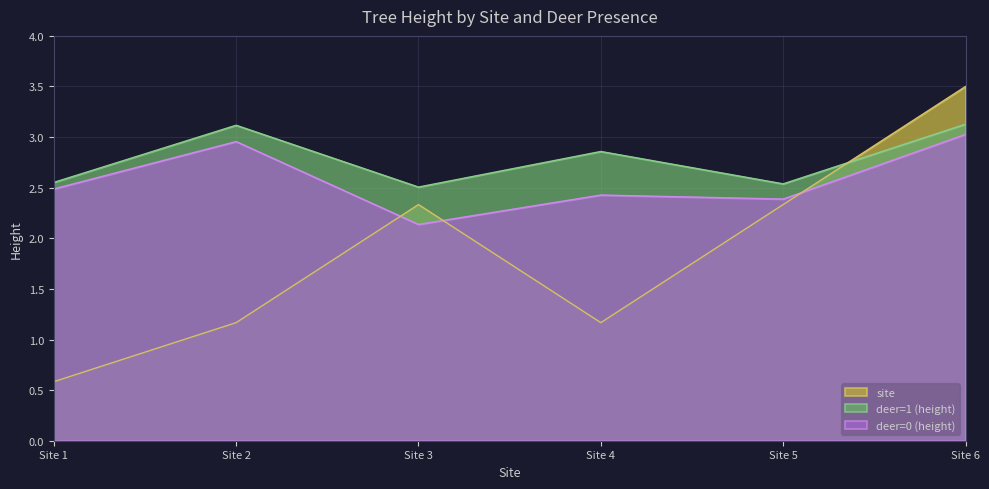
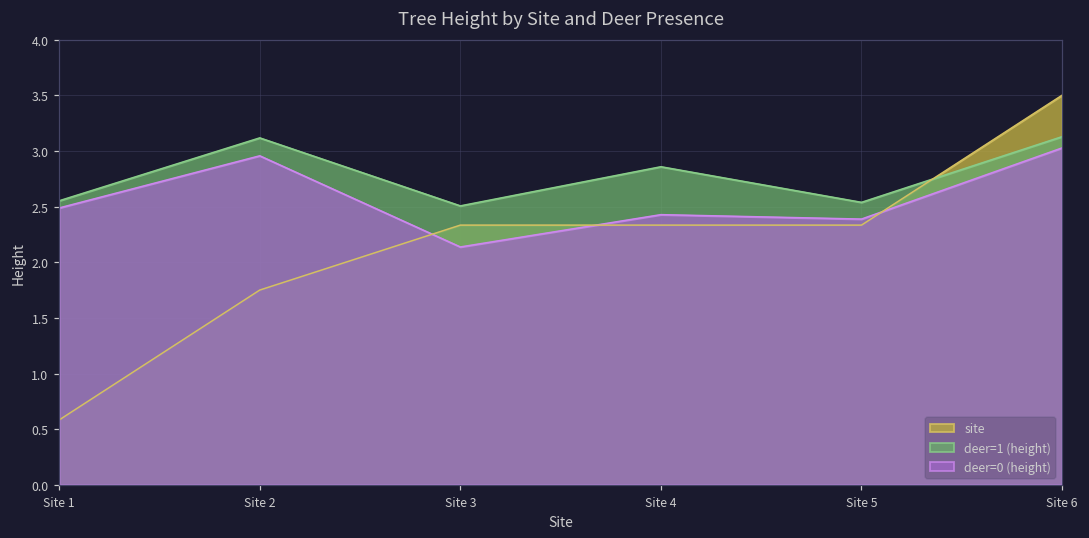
  {
    "site": {
      "Site 1": 0.58,
-     "Site 2": 1.17,
+     "Site 2": 1.75,
      "Site 3": 2.33,
-     "Site 4": 1.17,
+     "Site 4": 2.33,
      "Site 5": 2.33,
      "Site 6": 3.50
    },
    "deer=1 (height)": {
      "Site 1": 2.55,
      "Site 2": 3.12,
      "Site 3": 2.51,
      "Site 4": 2.86,
      "Site 5": 2.54,
      "Site 6": 3.13
    },
    "deer=0 (height)": {
      "Site 1": 2.49,
      "Site 2": 2.96,
      "Site 3": 2.14,
      "Site 4": 2.43,
      "Site 5": 2.39,
      "Site 6": 3.03
    }
  }
